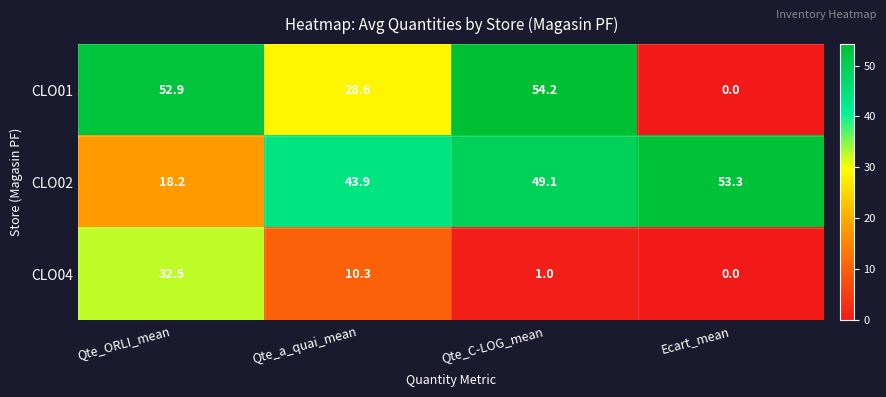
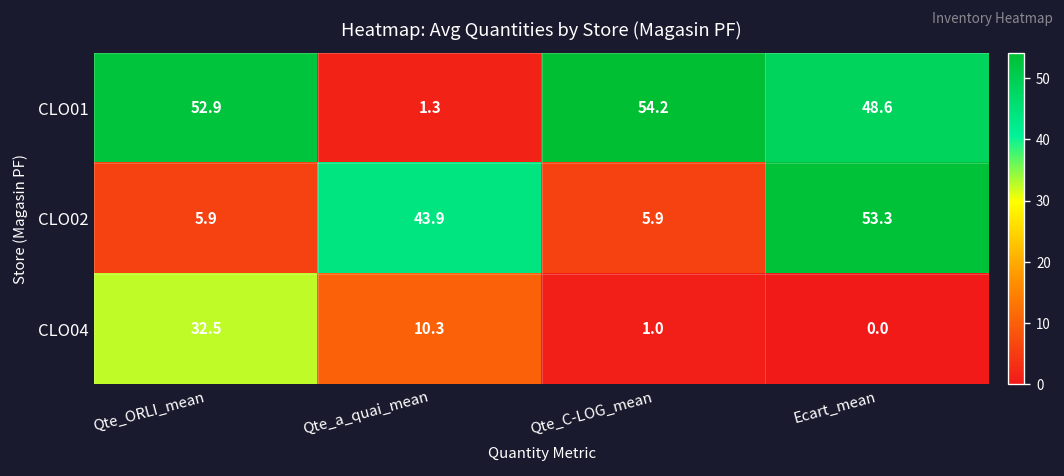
  {
    "CLO01": {
      "Qte_ORLI_mean": 52.9,
-     "Qte_a_quai_mean": 28.6,
+     "Qte_a_quai_mean": 1.3,
      "Qte_C-LOG_mean": 54.2,
-     "Ecart_mean": 0.0
+     "Ecart_mean": 48.6
    },
    "CLO02": {
-     "Qte_ORLI_mean": 18.2,
+     "Qte_ORLI_mean": 5.9,
      "Qte_a_quai_mean": 43.9,
-     "Qte_C-LOG_mean": 49.1,
+     "Qte_C-LOG_mean": 5.9,
      "Ecart_mean": 53.3
    },
    "CLO04": {
      "Qte_ORLI_mean": 32.5,
      "Qte_a_quai_mean": 10.3,
      "Qte_C-LOG_mean": 1.0,
      "Ecart_mean": 0.0
    }
  }
